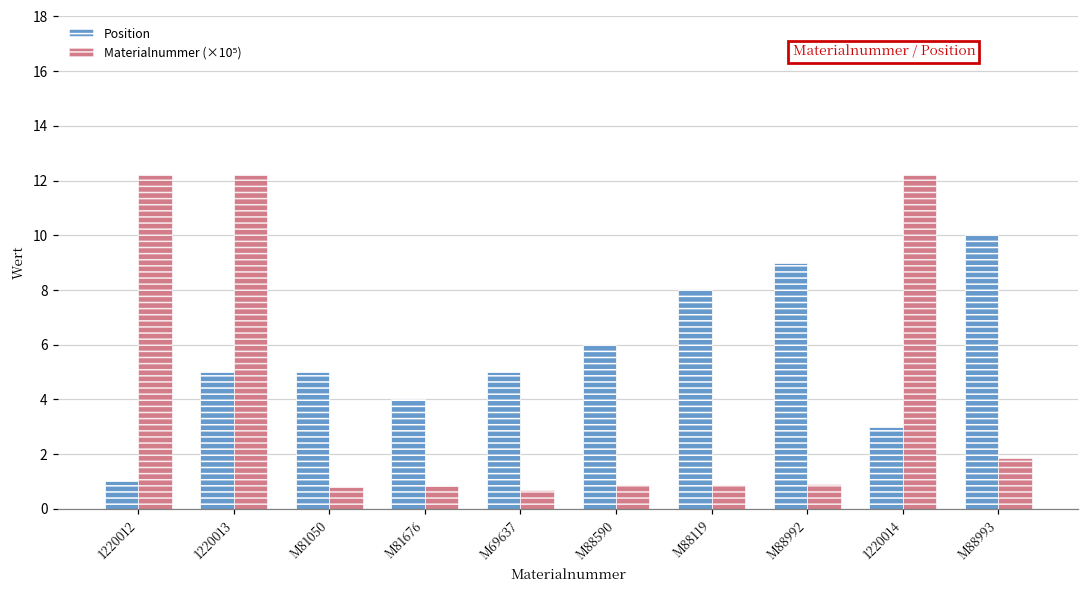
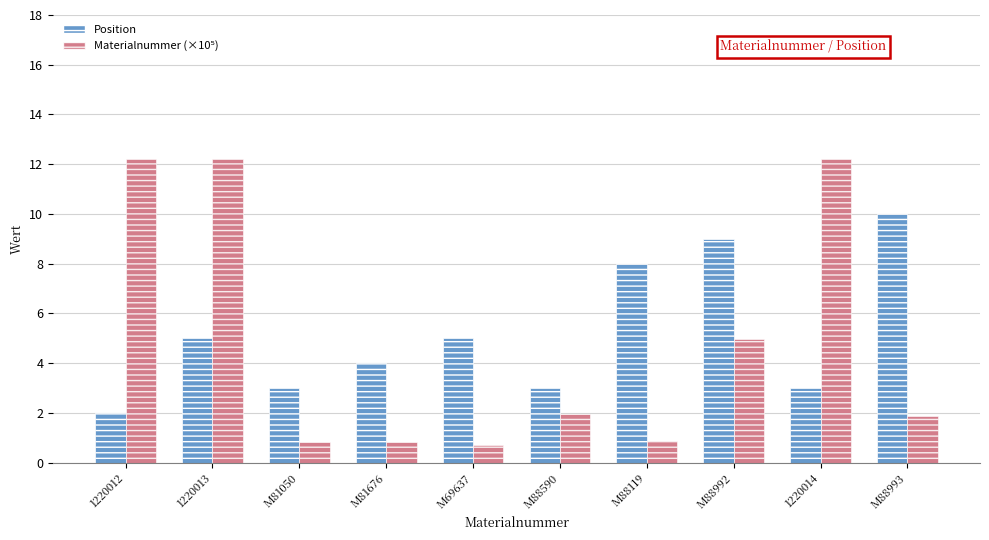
  {
    "Position": {
-     "1220012": 1,
+     "1220012": 2,
      "1220013": 5,
-     "M81050": 5,
+     "M81050": 3,
      "M81676": 4,
      "M69637": 5,
-     "M88590": 6,
+     "M88590": 3,
      "M88119": 8,
      "M88992": 9,
      "1220014": 3,
      "M88993": 10
    },
    "Materialnummer (×10⁵)": {
      "1220012": 12.2,
      "1220013": 12.2,
      "M81050": 0.8,
      "M81676": 0.8,
      "M69637": 0.7,
-     "M88590": 0.9,
+     "M88590": 1.9,
      "M88119": 0.9,
-     "M88992": 0.9,
+     "M88992": 5.0,
      "1220014": 12.2,
      "M88993": 1.9
    }
  }
